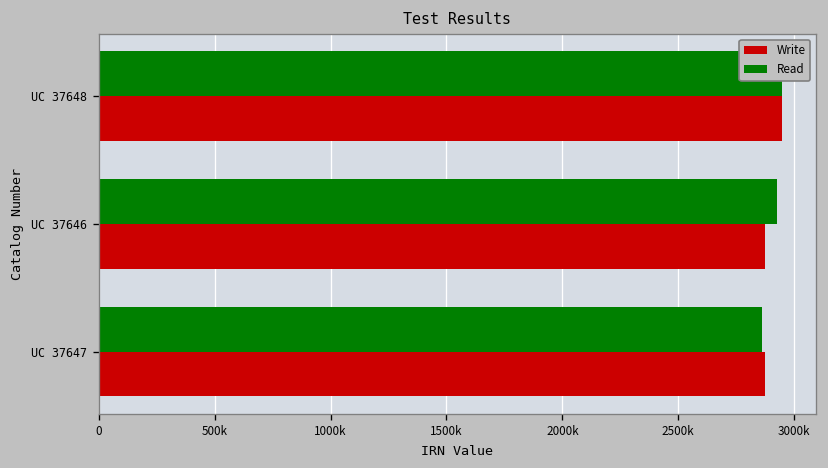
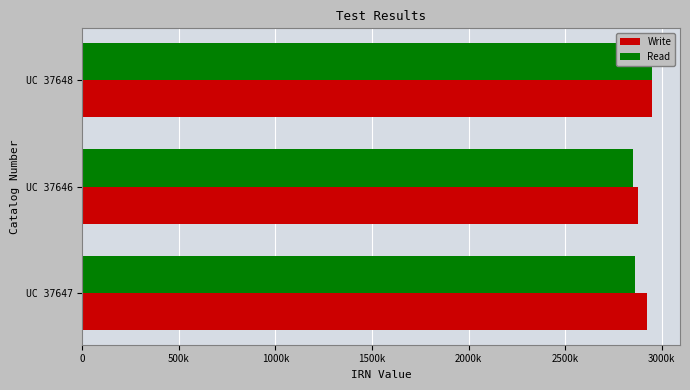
  {
    "Write": {
      "UC 37648": 2950000,
      "UC 37646": 2870000,
-     "UC 37647": 2870000
+     "UC 37647": 2920000
    },
    "Read": {
-     "UC 37646": 2930000,
+     "UC 37646": 2850000,
      "UC 37647": 2860000
    }
  }
